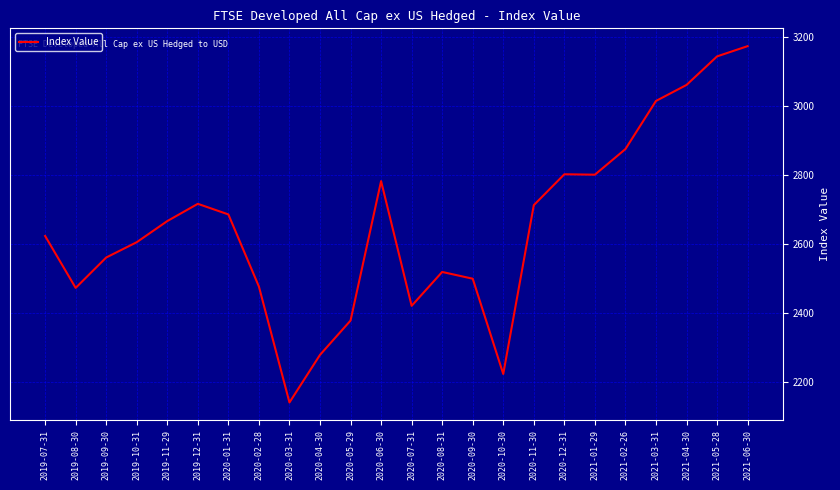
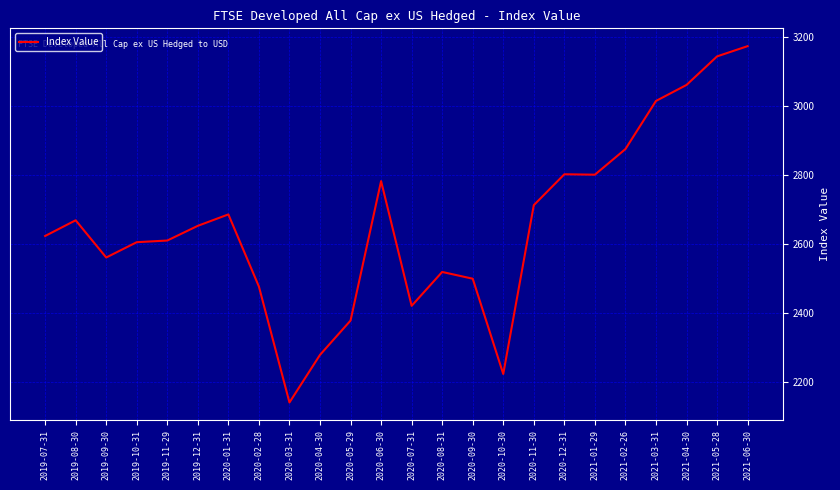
  {
    "2019-07-31": 2620,
-   "2019-08-30": 2470,
+   "2019-08-30": 2670,
    "2019-09-30": 2560,
    "2019-10-31": 2610,
-   "2019-11-29": 2670,
-   "2019-12-31": 2720,
+   "2019-11-29": 2610,
+   "2019-12-31": 2650,
    "2020-01-31": 2690,
    "2020-02-28": 2480,
    "2020-03-31": 2140,
    "2020-04-30": 2280,
    "2020-05-29": 2380,
    "2020-06-30": 2780,
    "2020-07-31": 2420,
    "2020-08-31": 2520,
    "2020-09-30": 2500,
    "2020-10-30": 2220,
    "2020-11-30": 2710,
    "2020-12-31": 2800,
    "2021-01-29": 2800,
    "2021-02-26": 2880,
    "2021-03-31": 3020,
    "2021-04-30": 3060,
    "2021-05-28": 3140,
    "2021-06-30": 3170
  }
